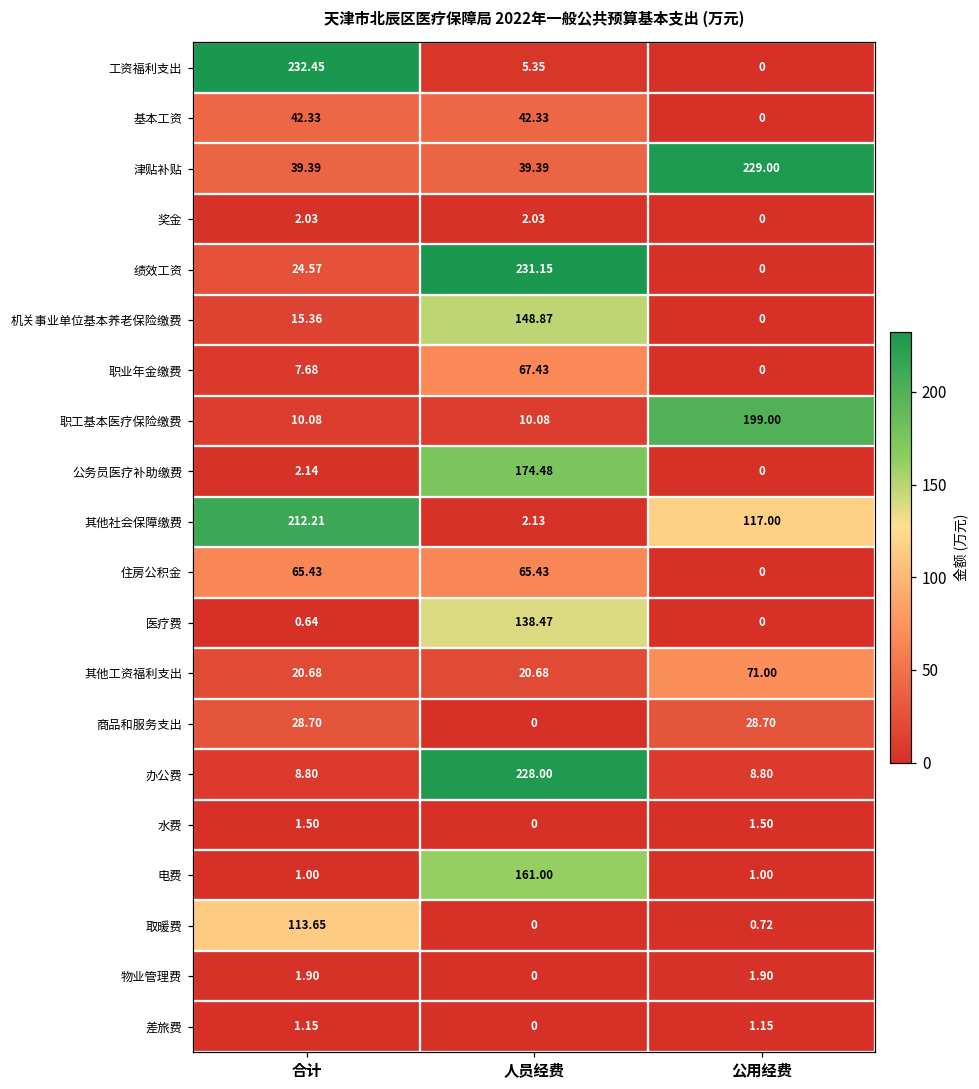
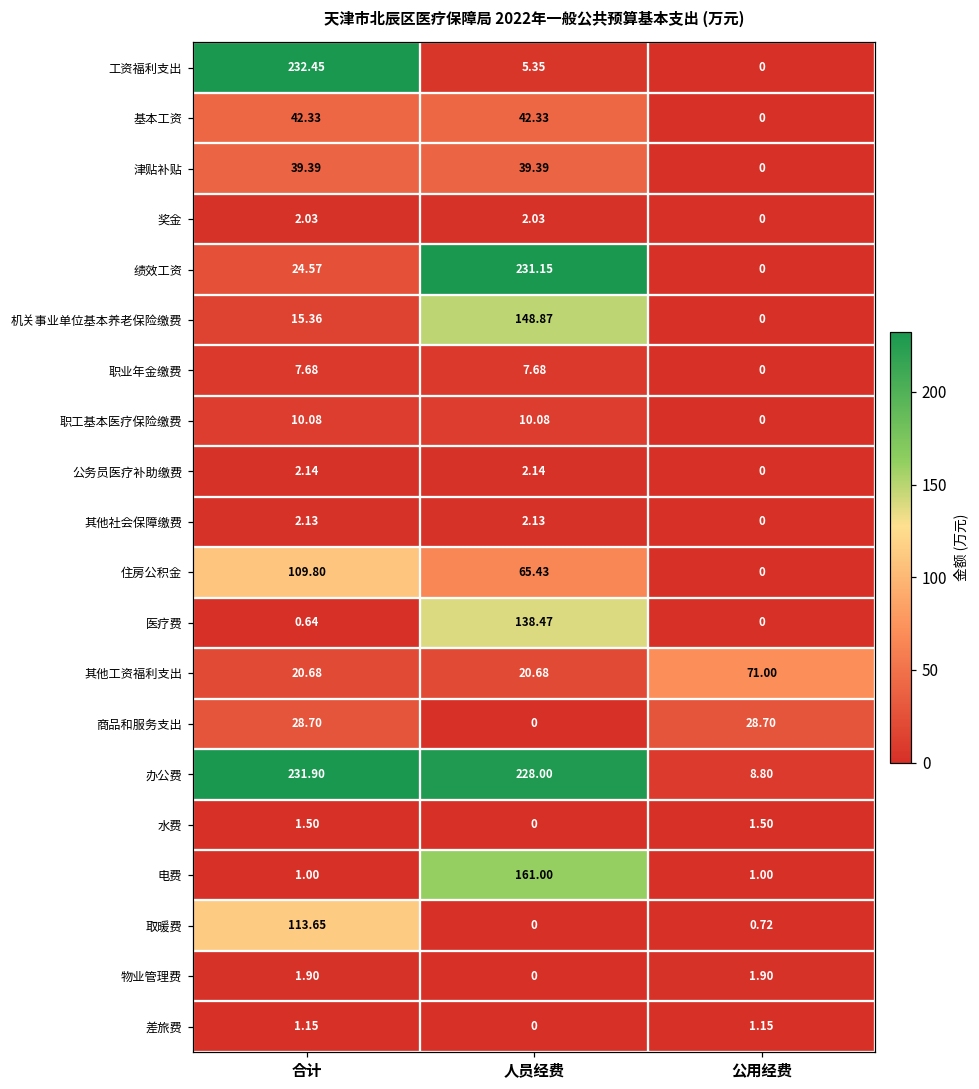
  {
    "工资福利支出": {
      "合计": 232.45,
      "人员经费": 5.35,
      "公用经费": 0
    },
    "基本工资": {
      "合计": 42.33,
      "人员经费": 42.33,
      "公用经费": 0
    },
    "津贴补贴": {
      "合计": 39.39,
      "人员经费": 39.39,
-     "公用经费": 229.00
+     "公用经费": 0
    },
    "奖金": {
      "合计": 2.03,
      "人员经费": 2.03,
      "公用经费": 0
    },
    "绩效工资": {
      "合计": 24.57,
      "人员经费": 231.15,
      "公用经费": 0
    },
    "机关事业单位基本养老保险缴费": {
      "合计": 15.36,
      "人员经费": 148.87,
      "公用经费": 0
    },
    "职业年金缴费": {
      "合计": 7.68,
-     "人员经费": 67.43,
+     "人员经费": 7.68,
      "公用经费": 0
    },
    "职工基本医疗保险缴费": {
      "合计": 10.08,
      "人员经费": 10.08,
-     "公用经费": 199.00
+     "公用经费": 0
    },
    "公务员医疗补助缴费": {
      "合计": 2.14,
-     "人员经费": 174.48,
+     "人员经费": 2.14,
      "公用经费": 0
    },
    "其他社会保障缴费": {
-     "合计": 212.21,
+     "合计": 2.13,
      "人员经费": 2.13,
-     "公用经费": 117.00
+     "公用经费": 0
    },
    "住房公积金": {
-     "合计": 65.43,
+     "合计": 109.80,
      "人员经费": 65.43,
      "公用经费": 0
    },
    "医疗费": {
      "合计": 0.64,
      "人员经费": 138.47,
      "公用经费": 0
    },
    "其他工资福利支出": {
      "合计": 20.68,
      "人员经费": 20.68,
      "公用经费": 71.00
    },
    "商品和服务支出": {
      "合计": 28.70,
      "人员经费": 0,
      "公用经费": 28.70
    },
    "办公费": {
-     "合计": 8.80,
+     "合计": 231.90,
      "人员经费": 228.00,
      "公用经费": 8.80
    },
    "水费": {
      "合计": 1.50,
      "人员经费": 0,
      "公用经费": 1.50
    },
    "电费": {
      "合计": 1.00,
      "人员经费": 161.00,
      "公用经费": 1.00
    },
    "取暖费": {
      "合计": 113.65,
      "人员经费": 0,
      "公用经费": 0.72
    },
    "物业管理费": {
      "合计": 1.90,
      "人员经费": 0,
      "公用经费": 1.90
    },
    "差旅费": {
      "合计": 1.15,
      "人员经费": 0,
      "公用经费": 1.15
    }
  }
